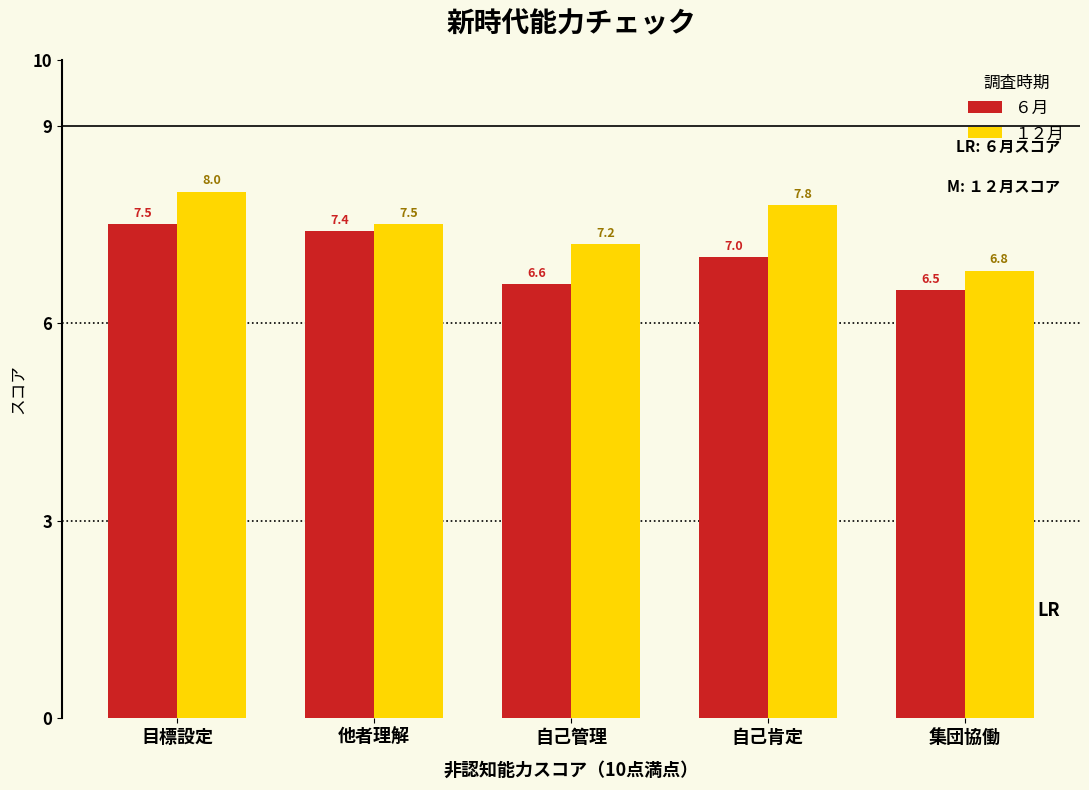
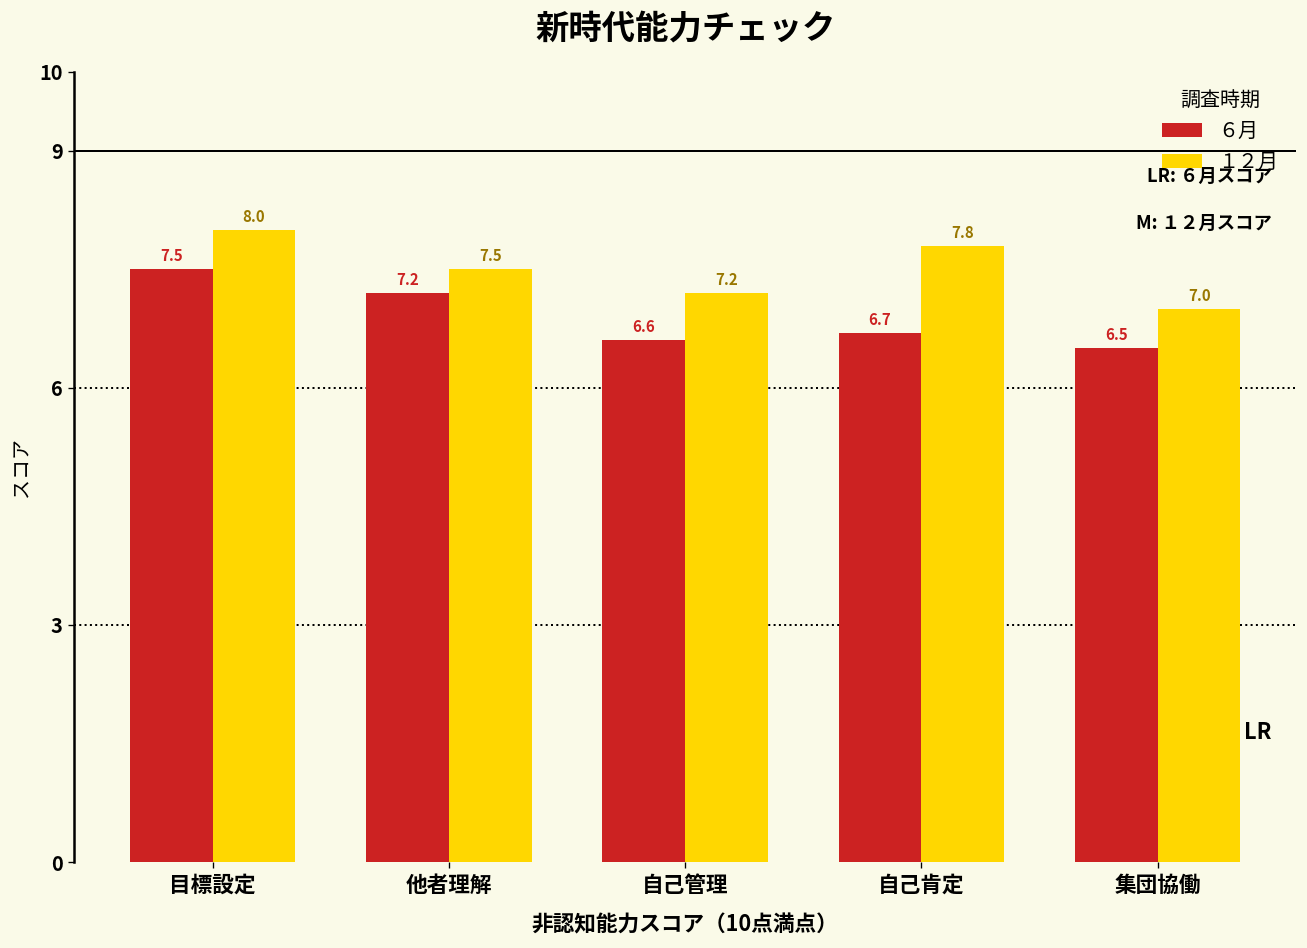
  {
    "６月": {
      "目標設定": 7.5,
-     "他者理解": 7.4,
+     "他者理解": 7.2,
      "自己管理": 6.6,
-     "自己肯定": 7.0,
+     "自己肯定": 6.7,
      "集団協働": 6.5
    },
    "１２月": {
      "目標設定": 8.0,
      "他者理解": 7.5,
      "自己管理": 7.2,
      "自己肯定": 7.8,
-     "集団協働": 6.8
+     "集団協働": 7.0
    }
  }
